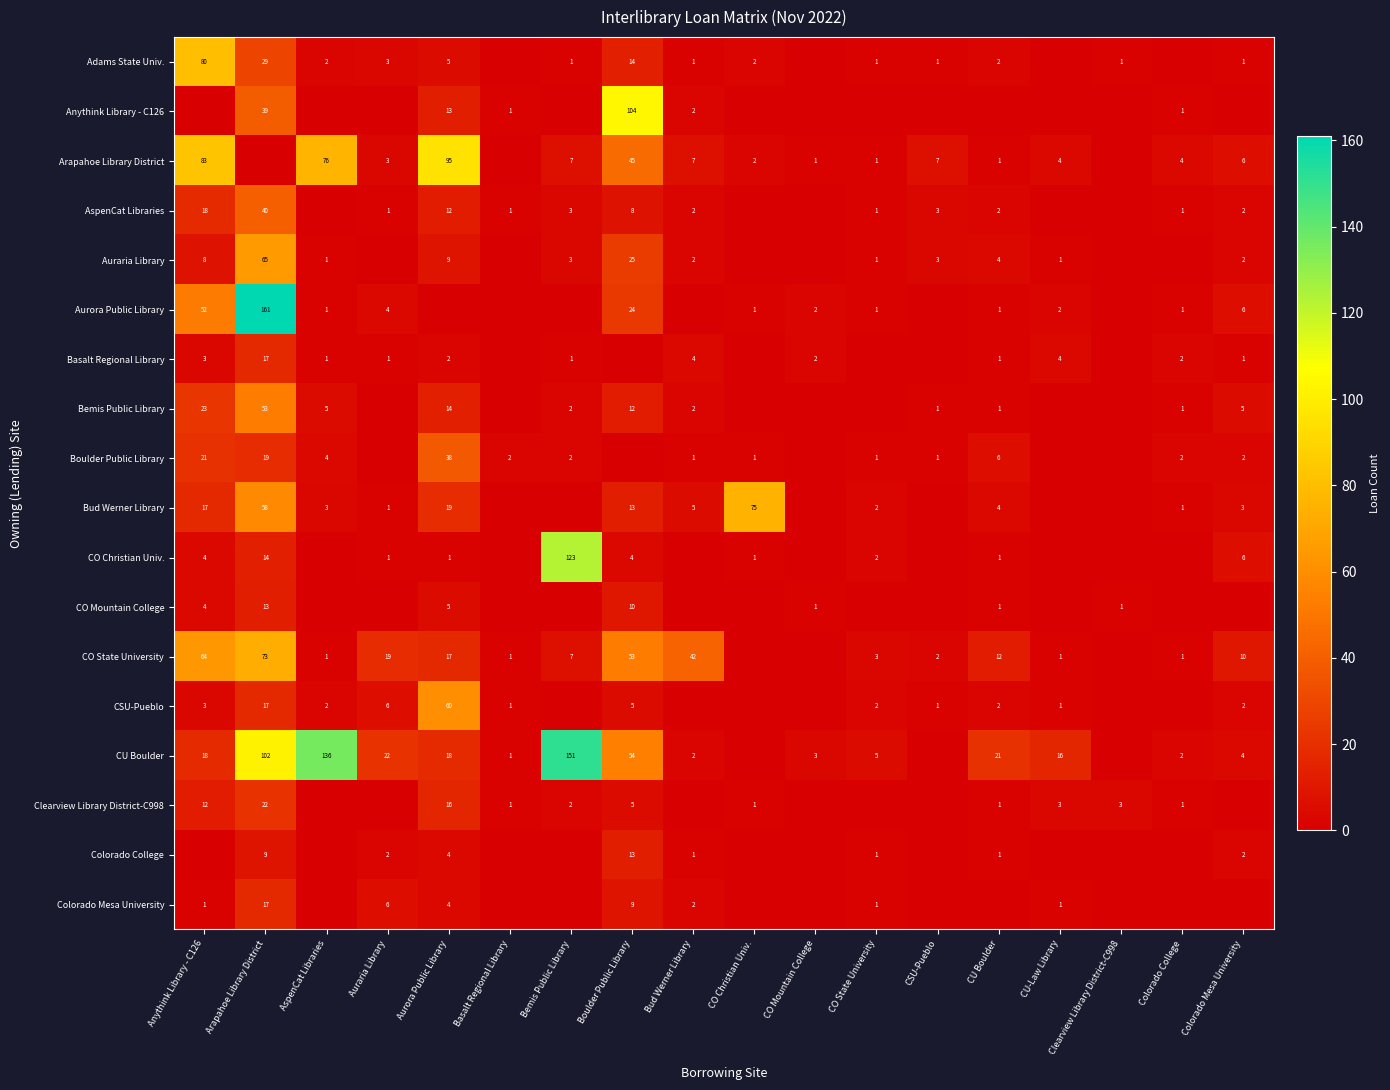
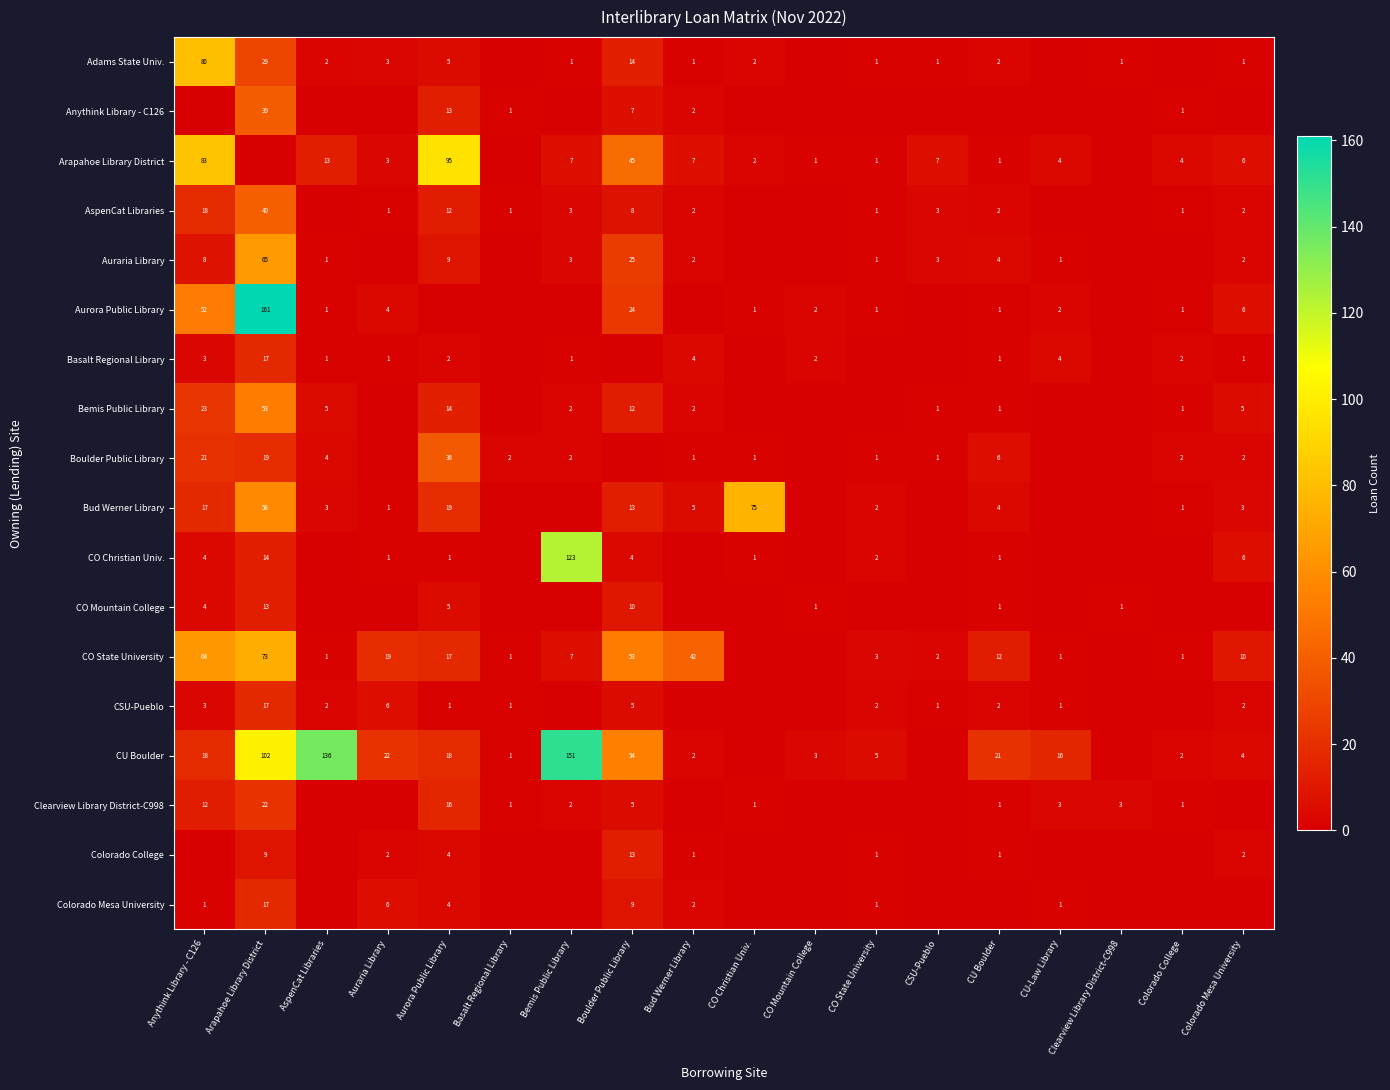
  {
    "Anythink Library - C126": {
      "Arapahoe Library District": 39,
      "Aurora Public Library": 13,
      "Basalt Regional Library": 1,
-     "Boulder Public Library": 104,
+     "Boulder Public Library": 7,
      "Bud Werner Library": 2,
      "Colorado College": 1
    },
    "Arapahoe Library District": {
      "Anythink Library - C126": 83,
-     "AspenCat Libraries": 76,
+     "AspenCat Libraries": 13,
      "Auraria Library": 3,
      "Aurora Public Library": 95,
      "Bemis Public Library": 7,
      "Boulder Public Library": 45,
      "Bud Werner Library": 7,
      "CO Christian Univ.": 2,
      "CO Mountain College": 1,
      "CO State University": 1,
      "CSU-Pueblo": 7,
      "CU Boulder": 1,
      "CU-Law Library": 4,
      "Colorado College": 4,
      "Colorado Mesa University": 6
    },
    "CSU-Pueblo": {
      "Anythink Library - C126": 3,
      "Arapahoe Library District": 17,
      "AspenCat Libraries": 2,
      "Auraria Library": 6,
-     "Aurora Public Library": 60,
+     "Aurora Public Library": 1,
      "Basalt Regional Library": 1,
      "Boulder Public Library": 5,
      "CO State University": 2,
      "CSU-Pueblo": 1,
      "CU Boulder": 2,
      "CU-Law Library": 1,
      "Colorado Mesa University": 2
    }
  }
